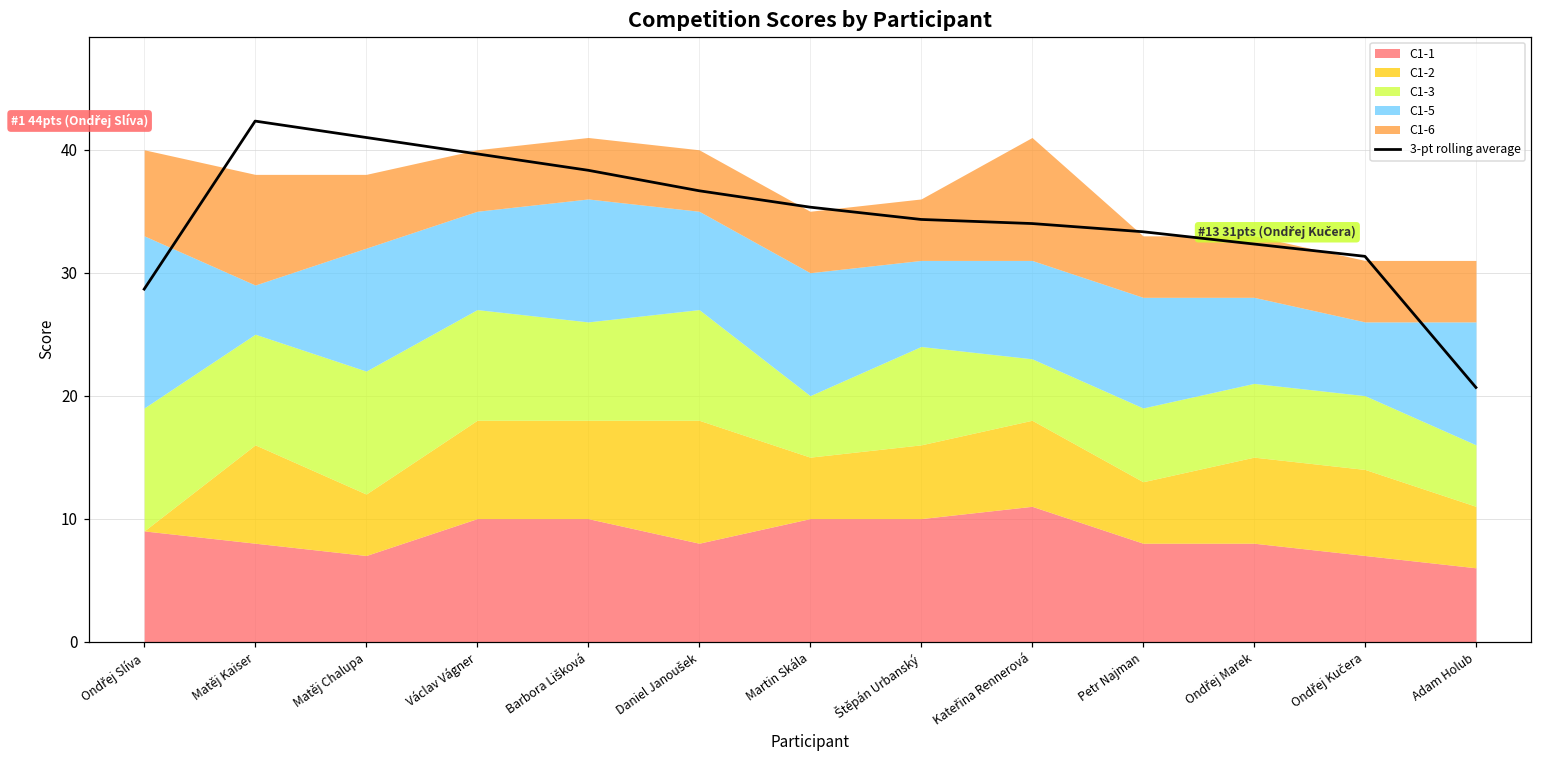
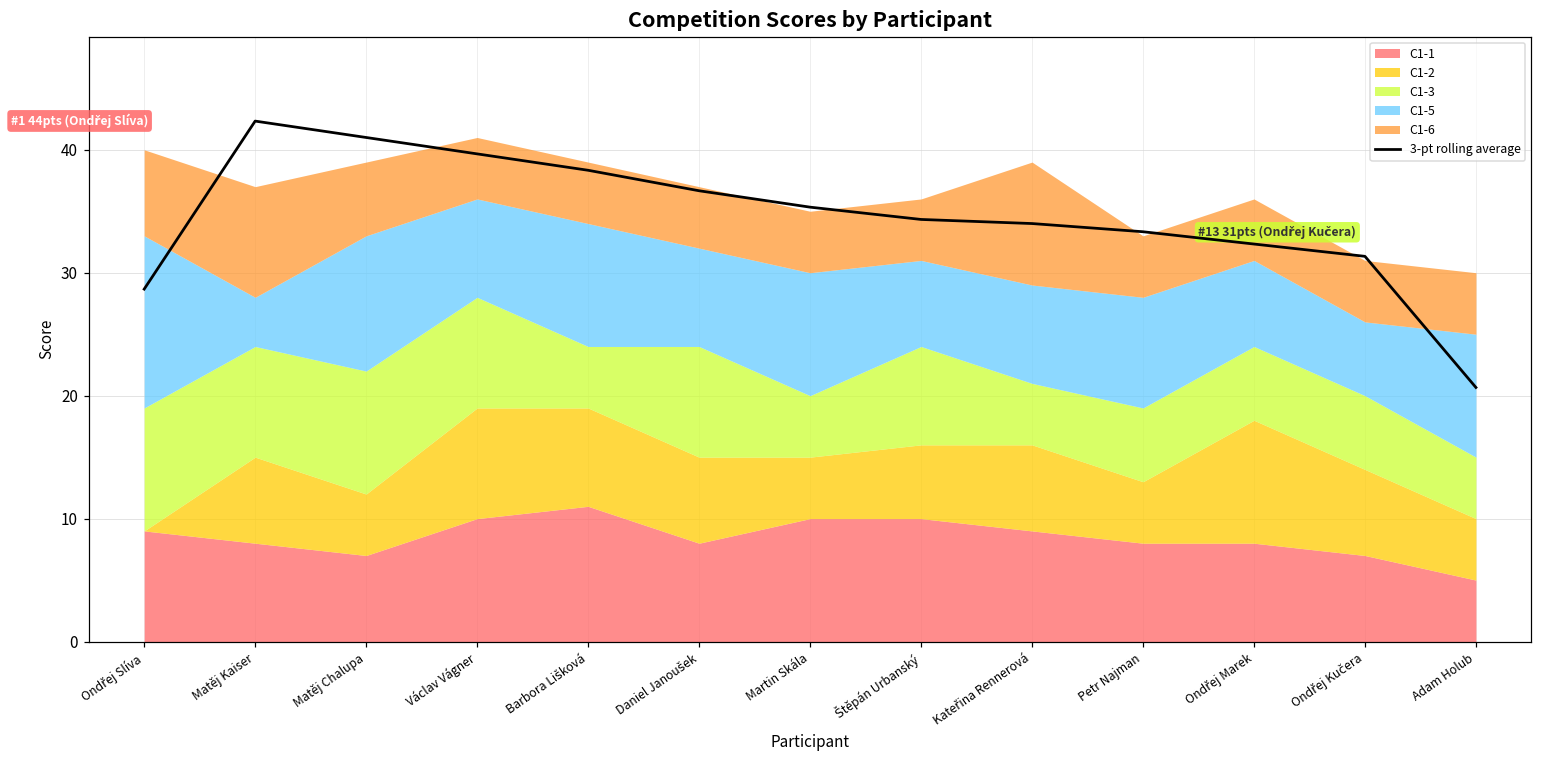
  {
    "3-pt rolling average": {
      "Ondřej Slíva": 28.7,
      "Matěj Kaiser": 42.3,
      "Matěj Chalupa": 41,
      "Václav Vágner": 39.7,
      "Barbora Lišková": 38.3,
      "Daniel Janoušek": 36.7,
      "Martin Skála": 35.3,
      "Štěpán Urbanský": 34.3,
      "Kateřina Rennerová": 34,
      "Petr Najman": 33.3,
      "Ondřej Marek": 32.3,
      "Ondřej Kučera": 31.3,
      "Adam Holub": 20.7
    },
    "C1-1": {
      "Matěj Kaiser": 8,
      "Matěj Chalupa": 7,
      "Václav Vágner": 10,
-     "Barbora Lišková": 10,
+     "Barbora Lišková": 11,
      "Daniel Janoušek": 8,
      "Martin Skála": 10,
      "Štěpán Urbanský": 10,
-     "Kateřina Rennerová": 11,
+     "Kateřina Rennerová": 9,
      "Petr Najman": 8,
      "Ondřej Marek": 8,
      "Ondřej Kučera": 7,
-     "Adam Holub": 6
+     "Adam Holub": 5
    },
    "C1-2": {
-     "Matěj Kaiser": 8,
+     "Matěj Kaiser": 7,
      "Matěj Chalupa": 5,
-     "Václav Vágner": 8,
+     "Václav Vágner": 9,
      "Barbora Lišková": 8,
-     "Daniel Janoušek": 10,
+     "Daniel Janoušek": 7,
      "Martin Skála": 5,
      "Štěpán Urbanský": 6,
      "Kateřina Rennerová": 7,
      "Petr Najman": 5,
-     "Ondřej Marek": 7,
+     "Ondřej Marek": 10,
      "Ondřej Kučera": 7,
      "Adam Holub": 5
    },
    "C1-3": {
      "Ondřej Slíva": 10,
      "Matěj Kaiser": 9,
      "Matěj Chalupa": 10,
      "Václav Vágner": 9,
-     "Barbora Lišková": 8,
+     "Barbora Lišková": 5,
      "Daniel Janoušek": 9,
      "Martin Skála": 5,
      "Štěpán Urbanský": 8,
      "Kateřina Rennerová": 5,
      "Petr Najman": 6,
      "Ondřej Marek": 6,
      "Ondřej Kučera": 6,
      "Adam Holub": 5
    },
    "C1-5": {
      "Ondřej Slíva": 14,
      "Matěj Kaiser": 4,
-     "Matěj Chalupa": 10,
+     "Matěj Chalupa": 11,
      "Václav Vágner": 8,
      "Barbora Lišková": 10,
      "Daniel Janoušek": 8,
      "Martin Skála": 10,
      "Štěpán Urbanský": 7,
      "Kateřina Rennerová": 8,
      "Petr Najman": 9,
      "Ondřej Marek": 7,
      "Ondřej Kučera": 6,
      "Adam Holub": 10
    },
    "C1-6": {
      "Matěj Kaiser": 9,
      "Matěj Chalupa": 6,
      "Václav Vágner": 5,
      "Barbora Lišková": 5,
      "Daniel Janoušek": 5,
      "Martin Skála": 5,
      "Štěpán Urbanský": 5,
      "Kateřina Rennerová": 10,
      "Petr Najman": 5,
      "Ondřej Kučera": 5,
      "Adam Holub": 5
    }
  }
